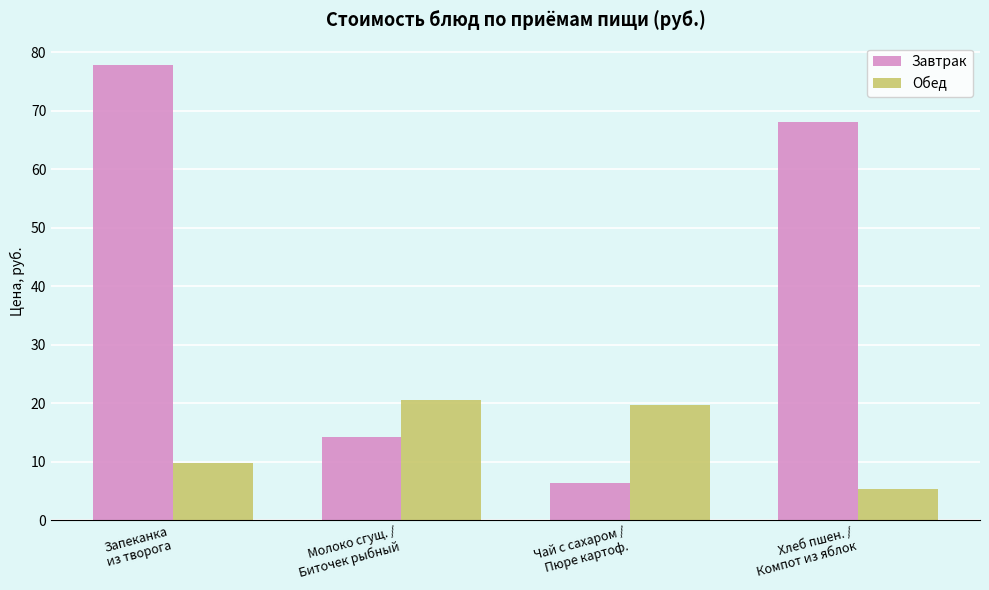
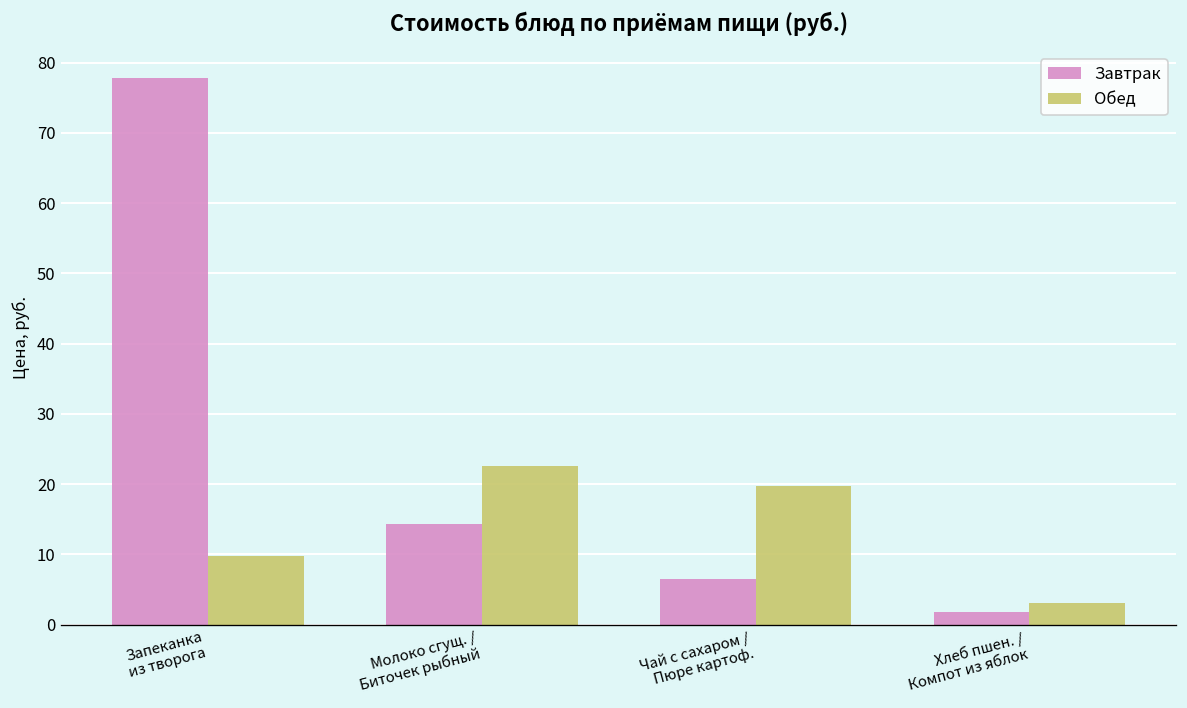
  {
    "Завтрак": {
      "Запеканка из творога": 78,
      "Молоко сгущ. / Биточек рыбный": 14,
      "Чай с сахаром / Пюре картоф.": 6,
-     "Хлеб пшен. / Компот из яблок": 68
+     "Хлеб пшен. / Компот из яблок": 2
    },
    "Обед": {
      "Запеканка из творога": 10,
-     "Молоко сгущ. / Биточек рыбный": 21,
+     "Молоко сгущ. / Биточек рыбный": 23,
      "Чай с сахаром / Пюре картоф.": 20,
-     "Хлеб пшен. / Компот из яблок": 5
+     "Хлеб пшен. / Компот из яблок": 3
    }
  }
